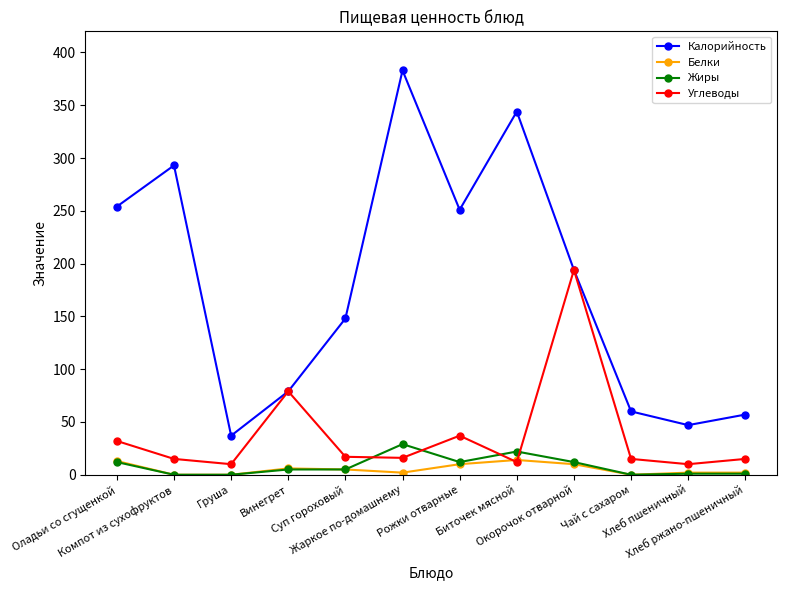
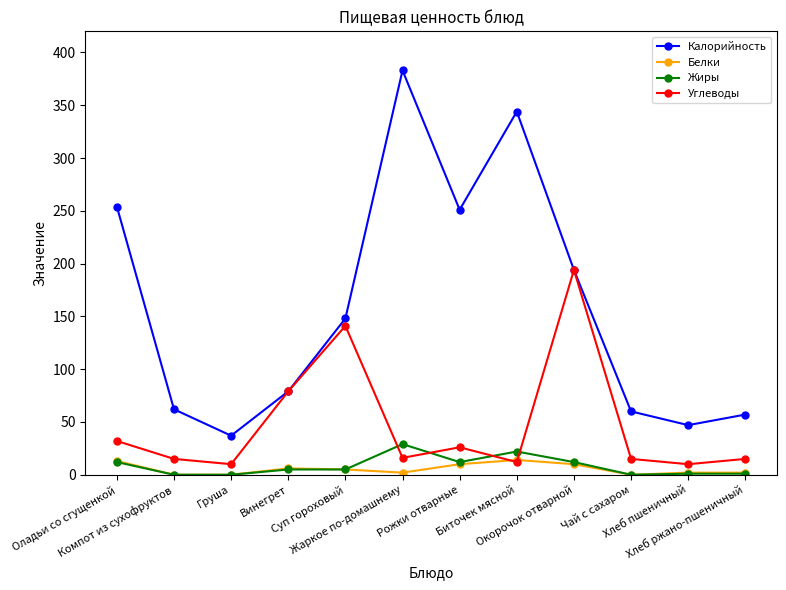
  {
    "Калорийность": {
      "Оладьи со сгущенкой": 254,
-     "Компот из сухофруктов": 293,
+     "Компот из сухофруктов": 62,
      "Груша": 37,
      "Суп гороховый": 148,
      "Жаркое по-домашнему": 383,
      "Рожки отварные": 251,
      "Биточек мясной": 344,
      "Чай с сахаром": 60,
      "Хлеб пшеничный": 47,
      "Хлеб ржано-пшеничный": 57
    },
    "Белки": {
      "Жаркое по-домашнему": 2
    },
    "Жиры": {
      "Жаркое по-домашнему": 29,
      "Биточек мясной": 22
    },
    "Углеводы": {
      "Оладьи со сгущенкой": 32,
      "Компот из сухофруктов": 15,
      "Груша": 10,
-     "Суп гороховый": 17,
+     "Суп гороховый": 141,
      "Жаркое по-домашнему": 16,
-     "Рожки отварные": 37,
+     "Рожки отварные": 26,
      "Чай с сахаром": 15,
      "Хлеб пшеничный": 10,
      "Хлеб ржано-пшеничный": 15
    }
  }
